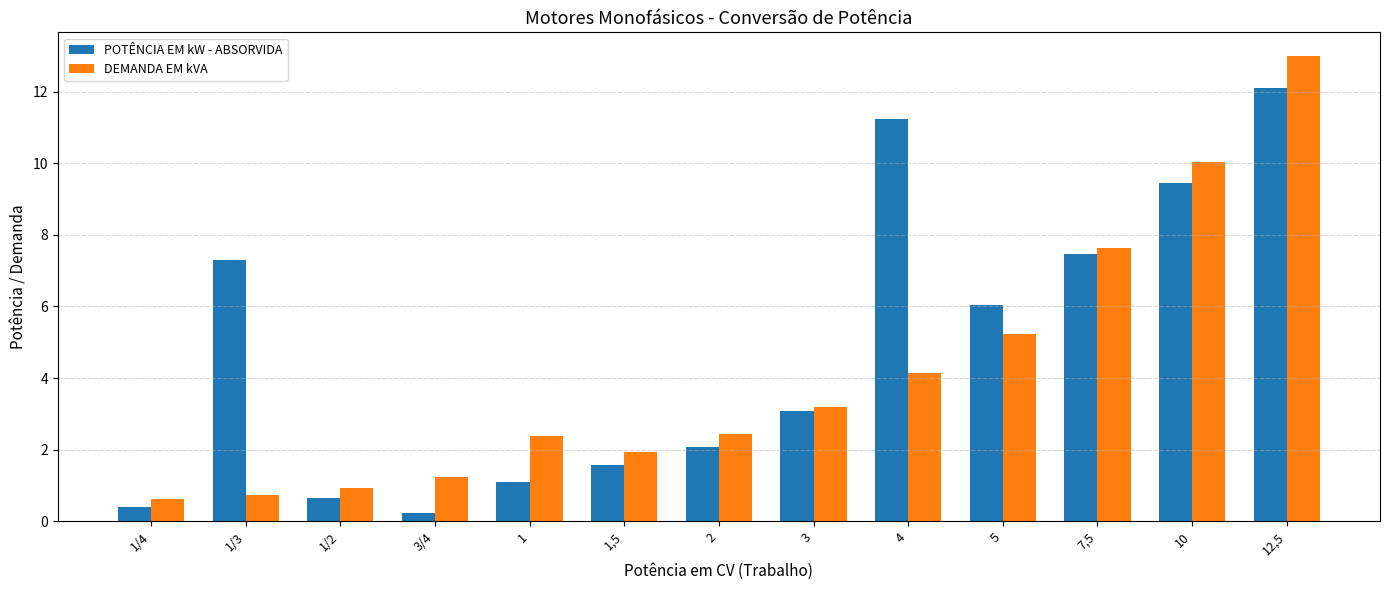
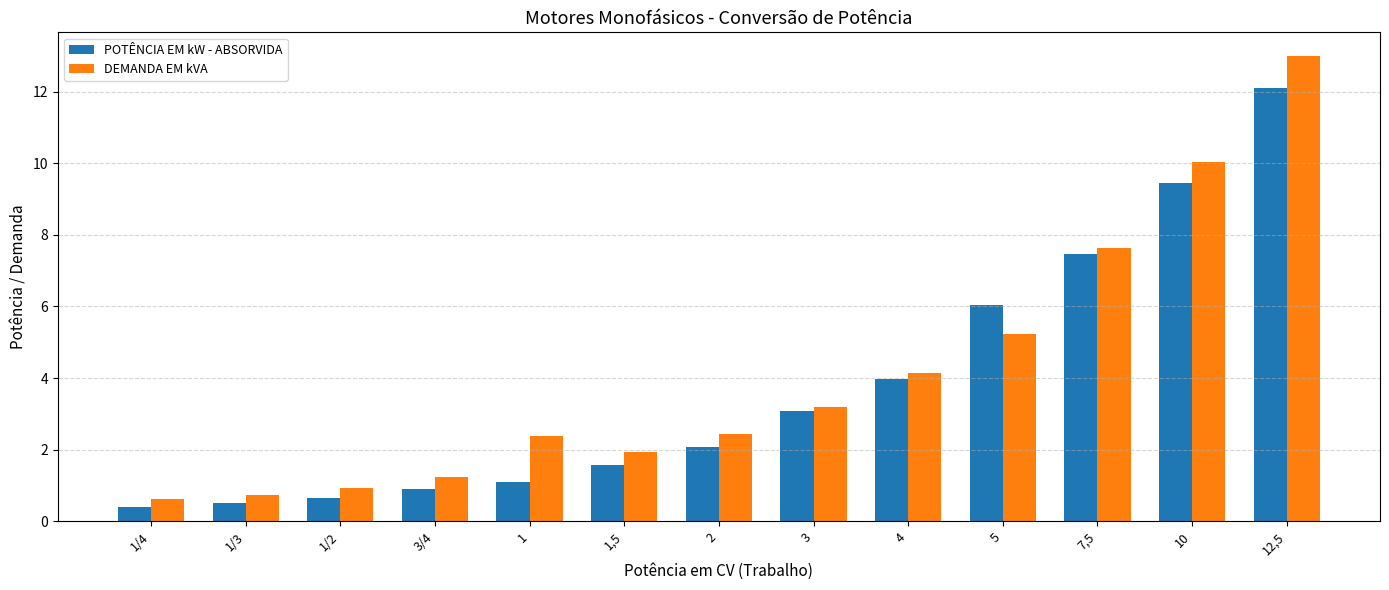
  {
    "POTÊNCIA EM kW - ABSORVIDA": {
      "1/4": 0.4,
-     "1/3": 7.3,
+     "1/3": 0.5,
      "1/2": 0.7,
-     "3/4": 0.2,
+     "3/4": 0.9,
      "1": 1.1,
      "1,5": 1.6,
      "2": 2.1,
      "3": 3.1,
-     "4": 11.2,
+     "4": 4.0,
      "5": 6.0,
      "7,5": 7.5,
      "10": 9.4,
      "12,5": 12.1
    },
    "DEMANDA EM kVA": {
      "1/4": 0.6,
      "1/3": 0.7,
      "1/2": 0.9,
      "3/4": 1.2,
      "1": 2.4,
      "1,5": 1.9,
      "2": 2.4,
      "3": 3.2,
      "4": 4.2,
      "5": 5.2,
      "7,5": 7.6,
      "10": 10.0,
      "12,5": 13.0
    }
  }
